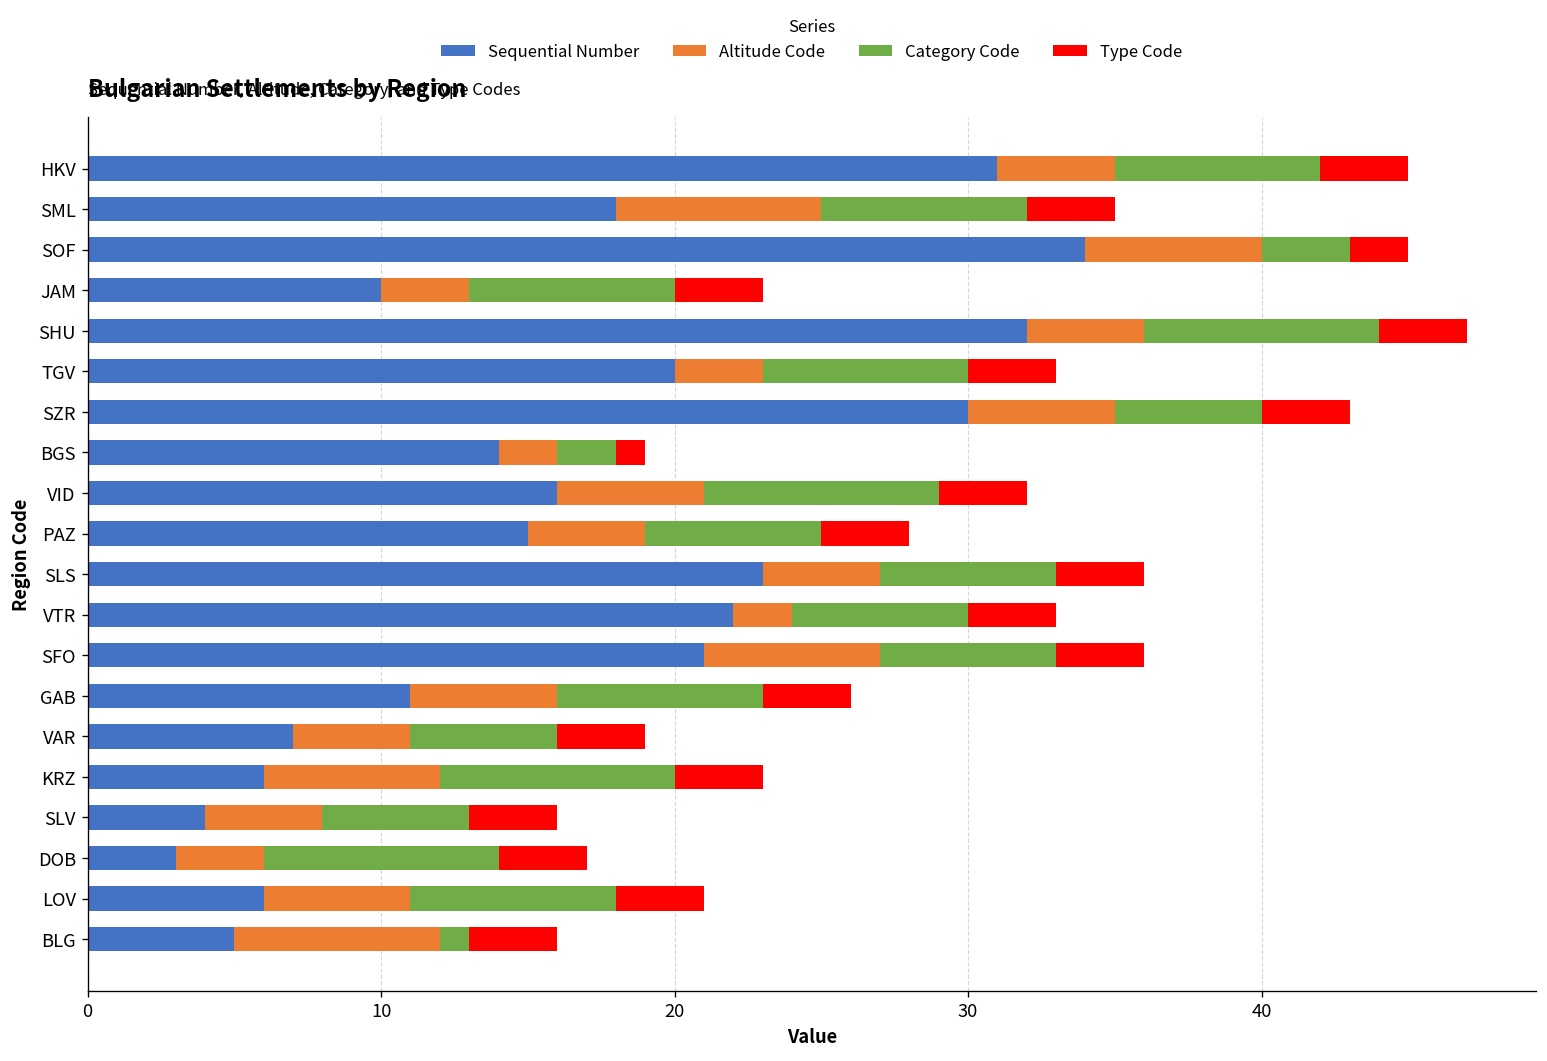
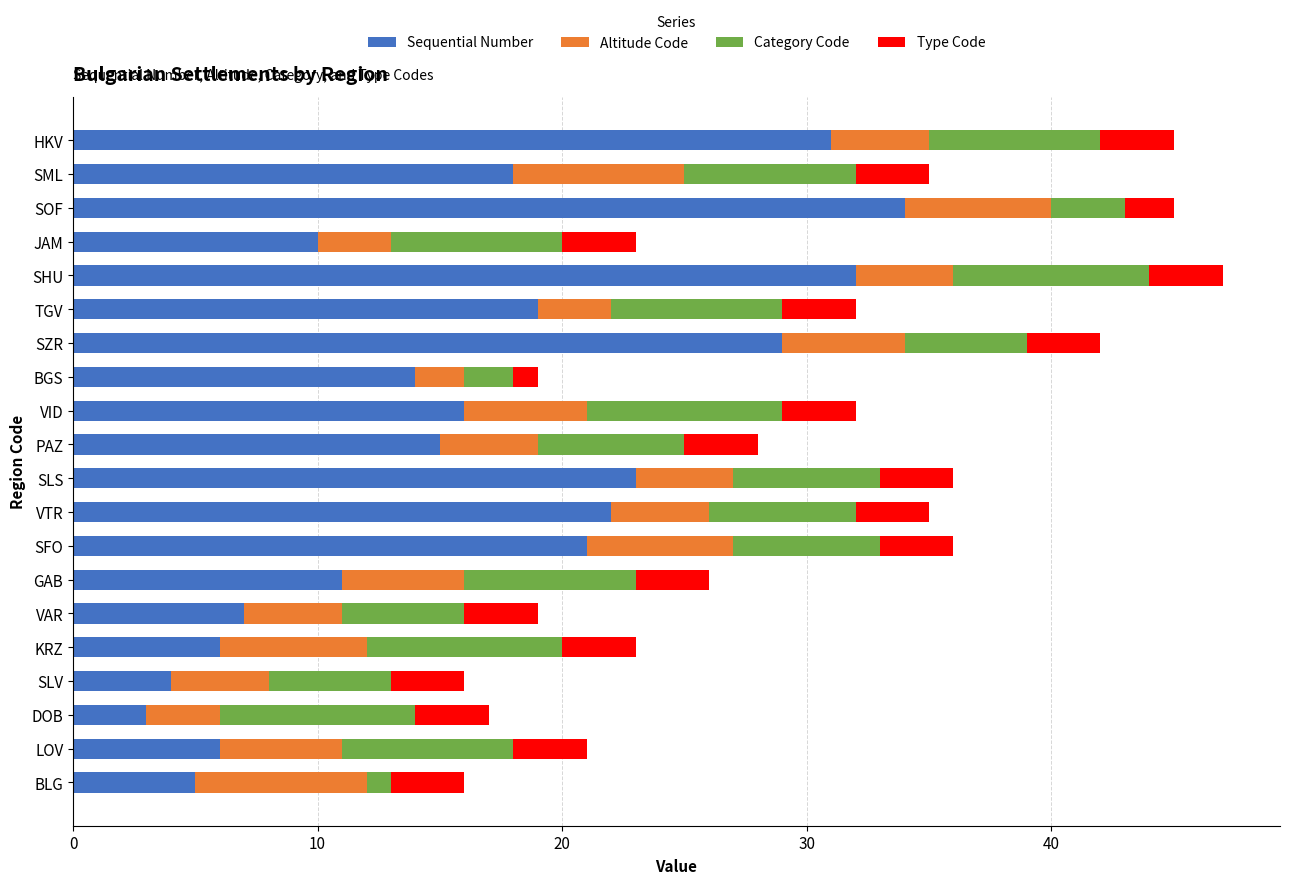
  {
    "Sequential Number": {
      "HKV": 31,
      "SML": 18,
      "SOF": 34,
      "JAM": 10,
      "SHU": 32,
-     "TGV": 20,
-     "SZR": 30,
+     "TGV": 19,
+     "SZR": 29,
      "BGS": 14,
      "VID": 16,
      "PAZ": 15,
      "SLS": 23,
      "VTR": 22,
      "SFO": 21,
      "GAB": 11,
      "VAR": 7,
      "KRZ": 6,
      "SLV": 4,
      "DOB": 3,
      "LOV": 6,
      "BLG": 5
    },
    "Altitude Code": {
      "HKV": 4,
      "SML": 7,
      "SOF": 6,
      "JAM": 3,
      "SHU": 4,
      "TGV": 3,
      "SZR": 5,
      "BGS": 2,
      "VID": 5,
      "PAZ": 4,
      "SLS": 4,
-     "VTR": 2,
+     "VTR": 4,
      "SFO": 6,
      "GAB": 5,
      "VAR": 4,
      "KRZ": 6,
      "SLV": 4,
      "DOB": 3,
      "LOV": 5,
      "BLG": 7
    },
    "Category Code": {
      "HKV": 7,
      "SML": 7,
      "SOF": 3,
      "JAM": 7,
      "SHU": 8,
      "TGV": 7,
      "SZR": 5,
      "BGS": 2,
      "VID": 8,
      "PAZ": 6,
      "SLS": 6,
      "VTR": 6,
      "SFO": 6,
      "GAB": 7,
      "VAR": 5,
      "KRZ": 8,
      "SLV": 5,
      "DOB": 8,
      "LOV": 7,
      "BLG": 1
    },
    "Type Code": {
      "HKV": 3,
      "SML": 3,
      "SOF": 2,
      "JAM": 3,
      "SHU": 3,
      "TGV": 3,
      "SZR": 3,
      "BGS": 1,
      "VID": 3,
      "PAZ": 3,
      "SLS": 3,
      "VTR": 3,
      "SFO": 3,
      "GAB": 3,
      "VAR": 3,
      "KRZ": 3,
      "SLV": 3,
      "DOB": 3,
      "LOV": 3,
      "BLG": 3
    }
  }
